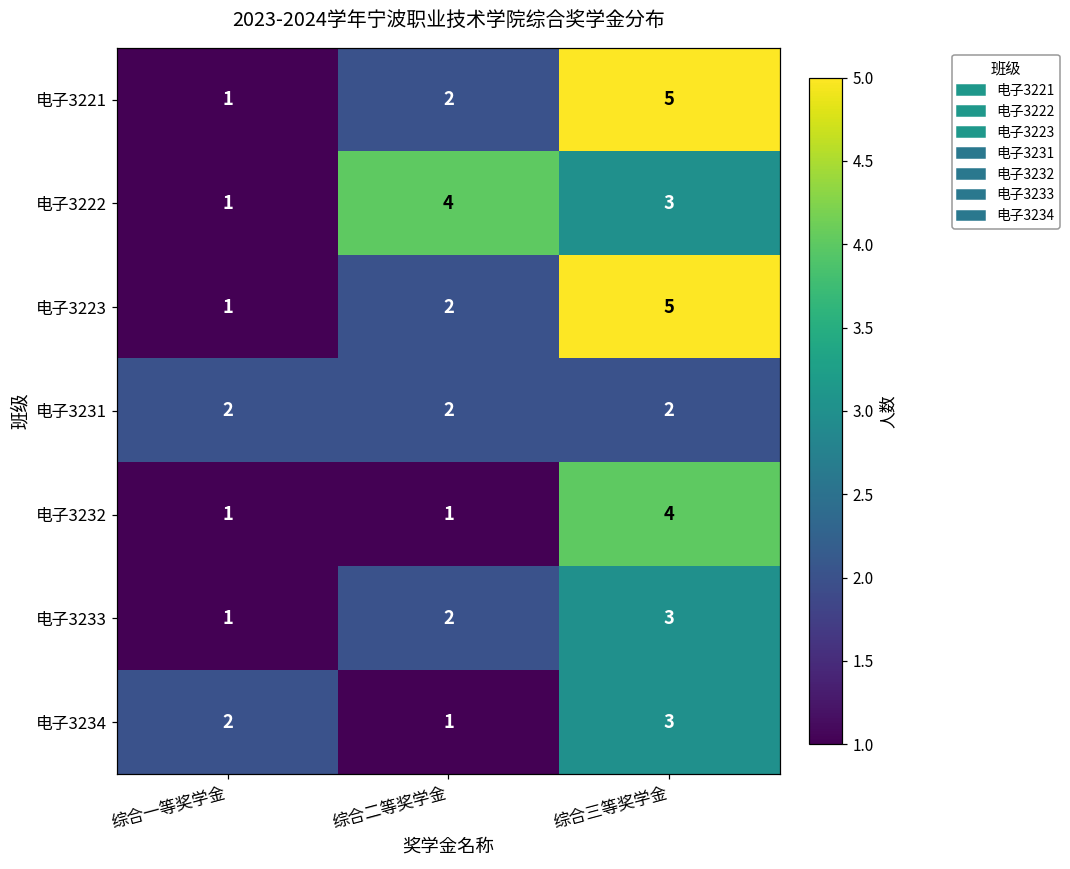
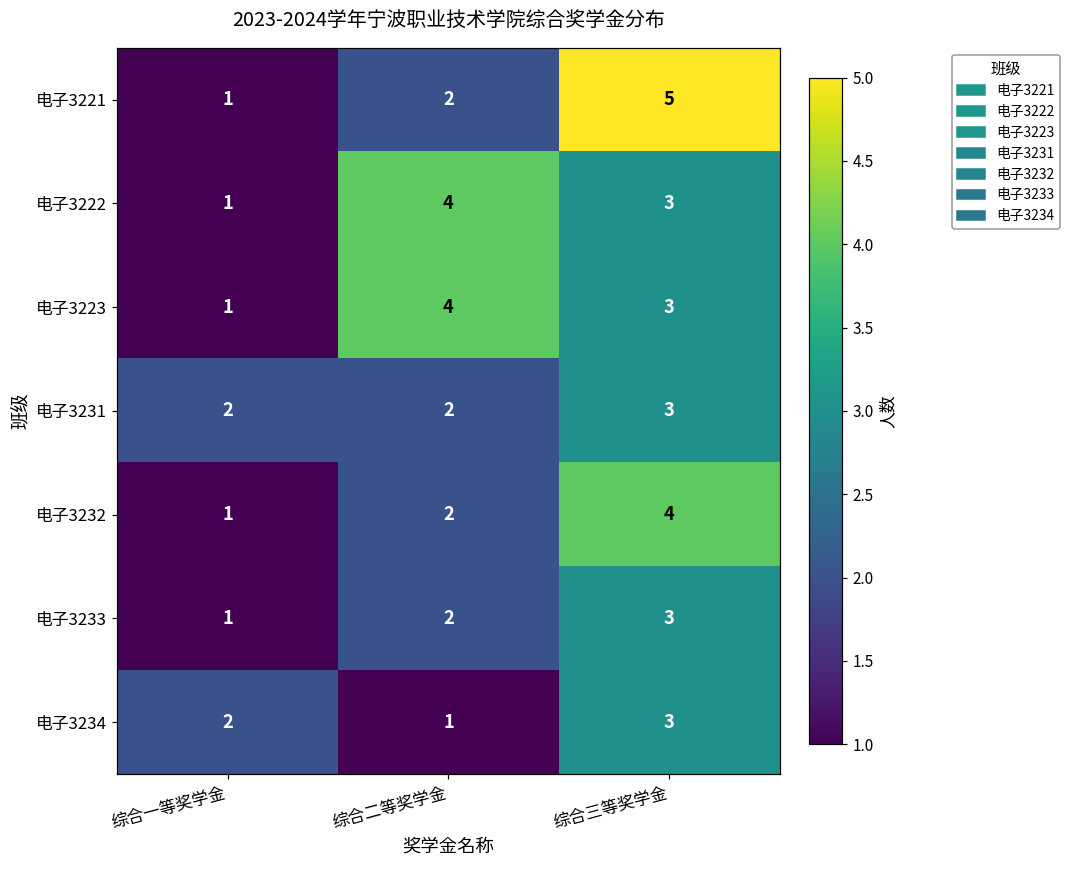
  {
    "电子3221": {
      "综合一等奖学金": 1,
      "综合二等奖学金": 2,
      "综合三等奖学金": 5
    },
    "电子3222": {
      "综合一等奖学金": 1,
      "综合二等奖学金": 4,
      "综合三等奖学金": 3
    },
    "电子3223": {
      "综合一等奖学金": 1,
-     "综合二等奖学金": 2,
-     "综合三等奖学金": 5
+     "综合二等奖学金": 4,
+     "综合三等奖学金": 3
    },
    "电子3231": {
      "综合一等奖学金": 2,
      "综合二等奖学金": 2,
-     "综合三等奖学金": 2
+     "综合三等奖学金": 3
    },
    "电子3232": {
      "综合一等奖学金": 1,
-     "综合二等奖学金": 1,
+     "综合二等奖学金": 2,
      "综合三等奖学金": 4
    },
    "电子3233": {
      "综合一等奖学金": 1,
      "综合二等奖学金": 2,
      "综合三等奖学金": 3
    },
    "电子3234": {
      "综合一等奖学金": 2,
      "综合二等奖学金": 1,
      "综合三等奖学金": 3
    }
  }
